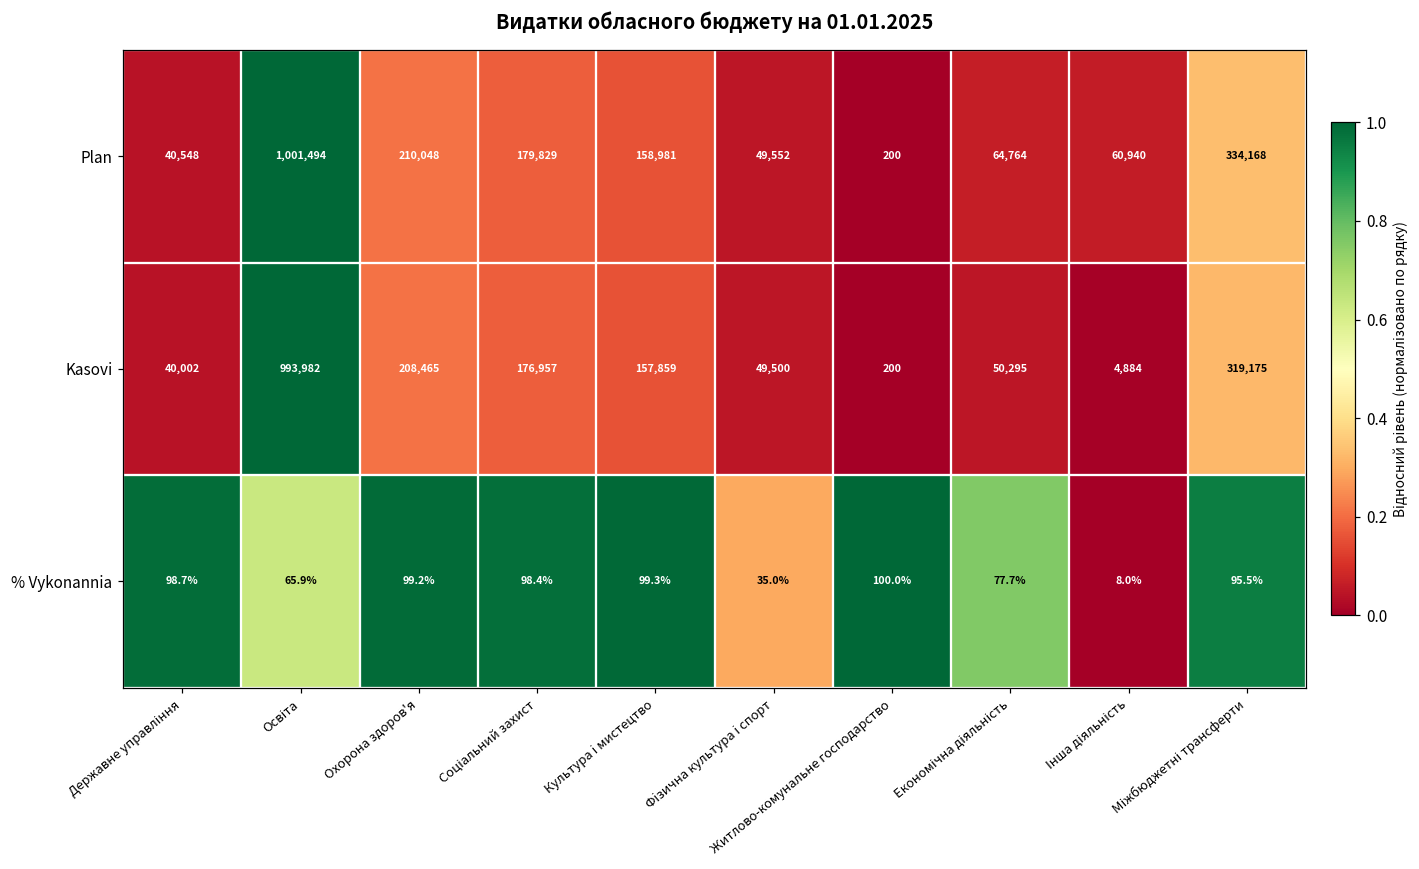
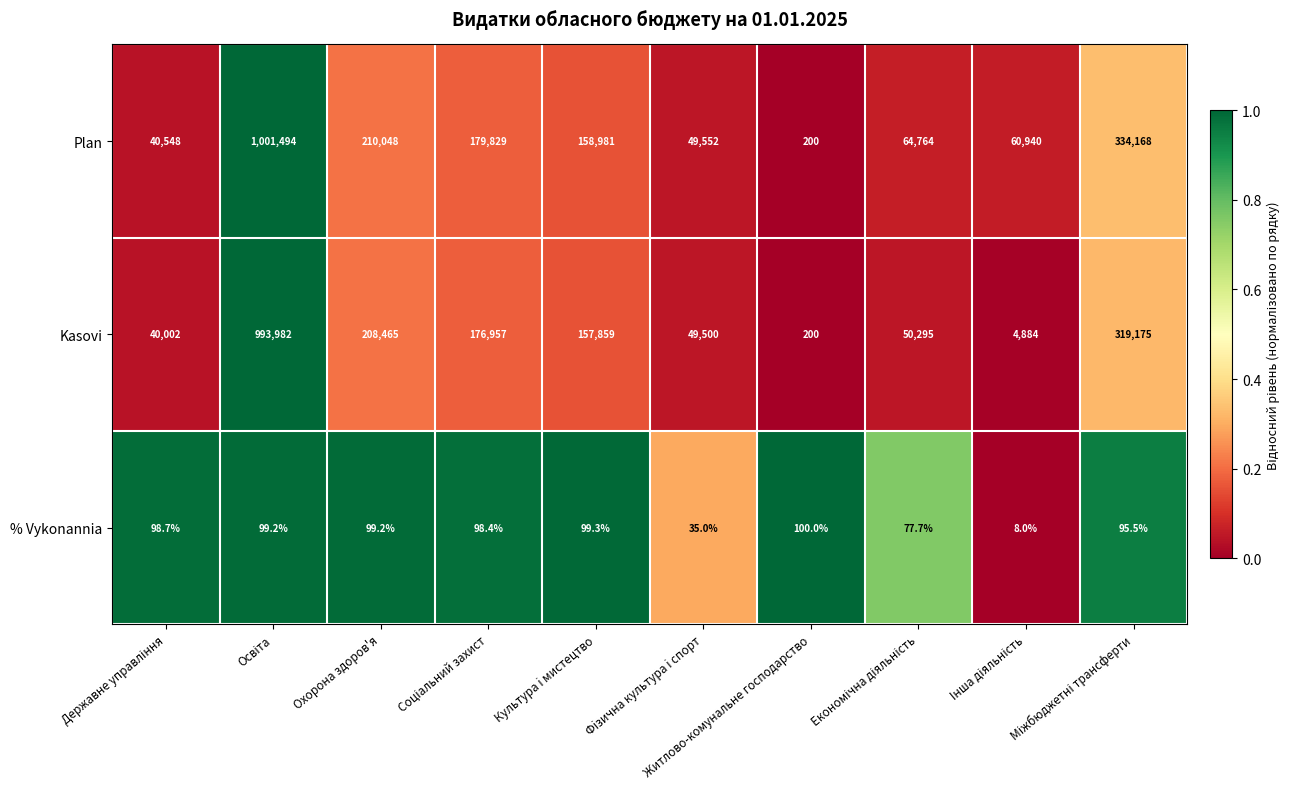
  {
    "Plan": {
      "Державне управління": "40,548",
      "Освіта": "1,001,494",
      "Охорона здоров'я": "210,048",
      "Соціальний захист": "179,829",
      "Культура i мистецтво": "158,981",
      "Фiзична культура i спорт": "49,552",
      "Житлово-комунальне господарство": "200",
      "Економічна діяльність": "64,764",
      "Інша діяльність": "60,940",
      "Міжбюджетні трансферти": "334,168"
    },
    "Kasovi": {
      "Державне управління": "40,002",
      "Освіта": "993,982",
      "Охорона здоров'я": "208,465",
      "Соціальний захист": "176,957",
      "Культура i мистецтво": "157,859",
      "Фiзична культура i спорт": "49,500",
      "Житлово-комунальне господарство": "200",
      "Економічна діяльність": "50,295",
      "Інша діяльність": "4,884",
      "Міжбюджетні трансферти": "319,175"
    },
    "% Vykonannia": {
      "Державне управління": "98.7%",
-     "Освіта": "65.9%",
+     "Освіта": "99.2%",
      "Охорона здоров'я": "99.2%",
      "Соціальний захист": "98.4%",
      "Культура i мистецтво": "99.3%",
      "Фiзична культура i спорт": "35.0%",
      "Житлово-комунальне господарство": "100.0%",
      "Економічна діяльність": "77.7%",
      "Інша діяльність": "8.0%",
      "Міжбюджетні трансферти": "95.5%"
    }
  }
